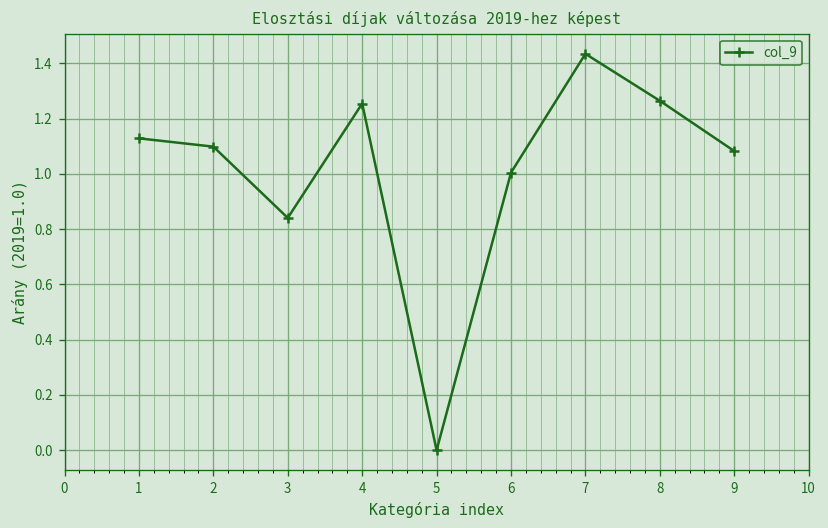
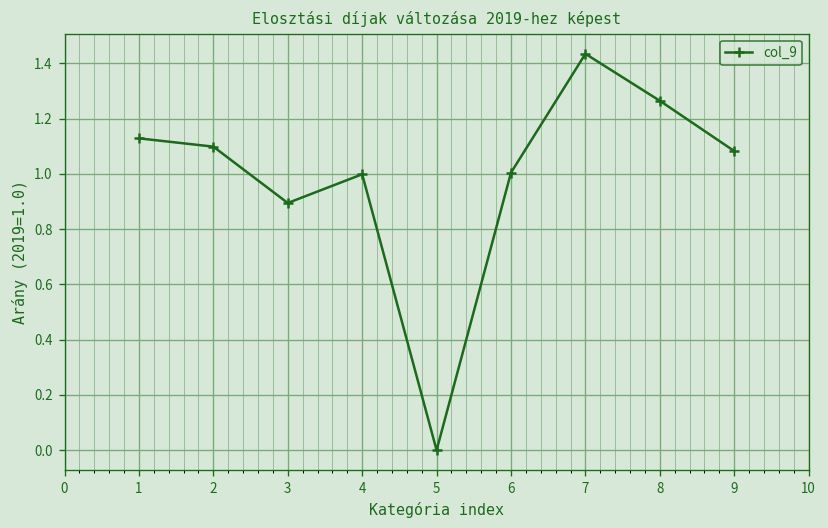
  {
    "1": 1.13,
    "2": 1.10,
-   "3": 0.84,
-   "4": 1.26,
+   "3": 0.90,
+   "4": 1.00,
    "5": 0.00,
    "6": 1.01,
    "7": 1.44,
    "8": 1.27,
    "9": 1.08
  }
